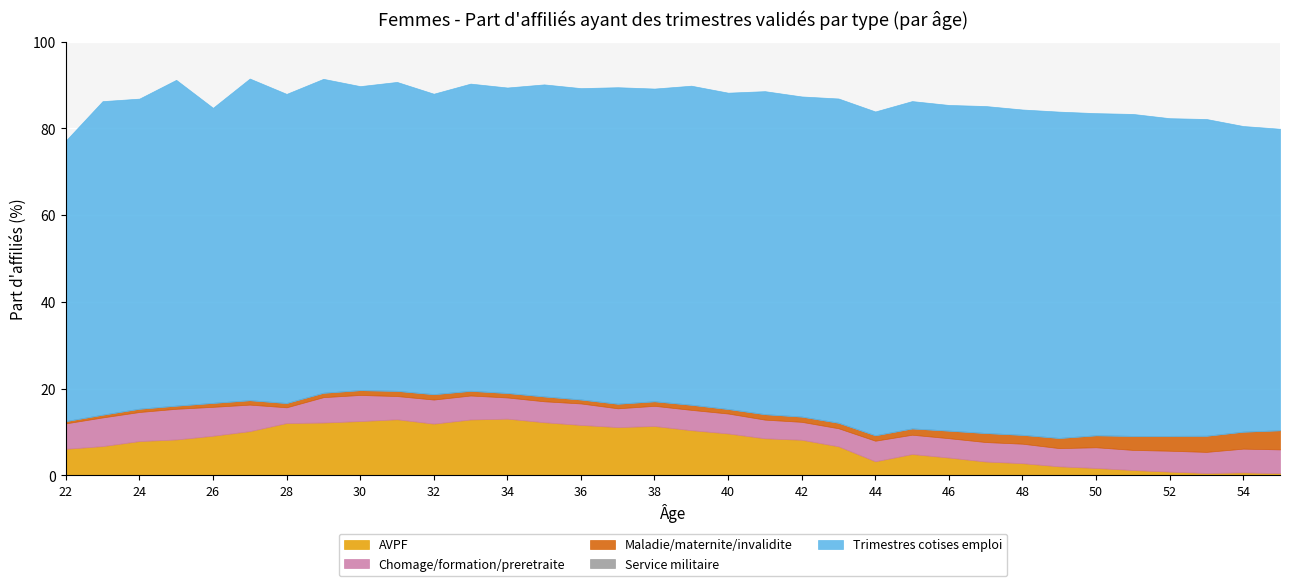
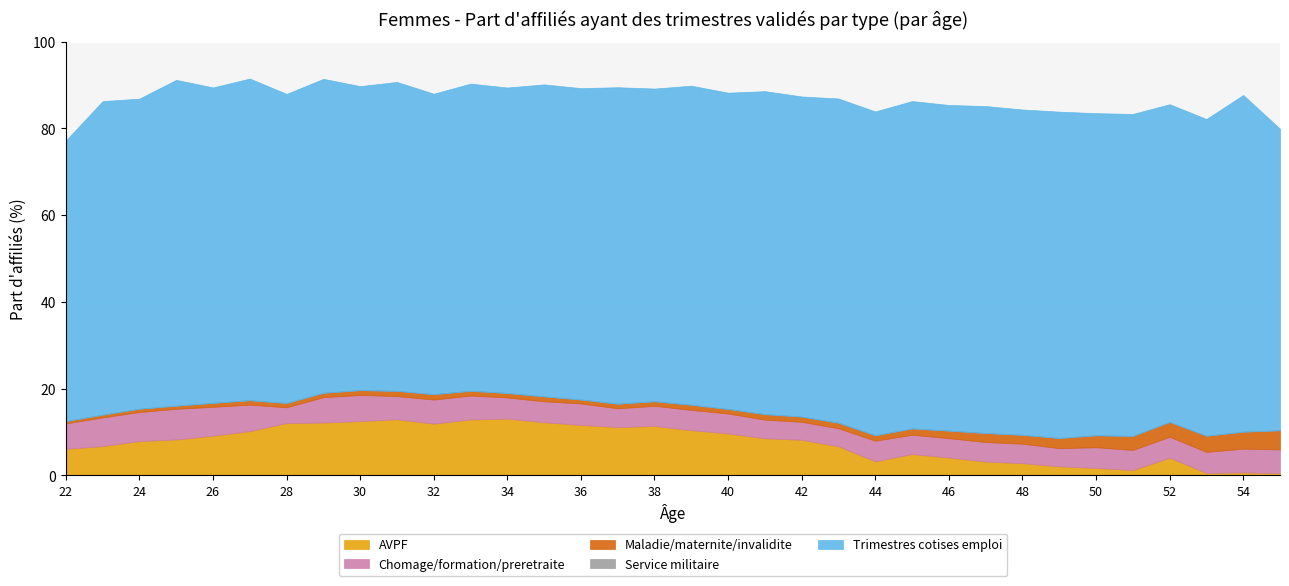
  {
    "AVPF": {
      "22": 6,
      "24": 8,
      "26": 9,
      "28": 12,
      "30": 13,
      "32": 12,
      "34": 13,
      "36": 12,
      "38": 11,
      "40": 10,
      "42": 8,
      "44": 3,
      "46": 4,
      "48": 3,
      "50": 2,
-     "52": 1,
+     "52": 4,
      "54": 1
    },
    "Chomage/formation/preretraite": {
      "24": 7,
      "26": 7,
      "28": 4,
      "30": 6,
      "32": 6,
      "34": 5,
      "36": 5,
      "38": 5,
      "40": 5,
      "42": 4,
      "44": 5,
      "46": 4,
      "48": 4,
      "50": 5,
      "52": 5,
      "54": 5
    },
    "Trimestres cotises emploi": {
      "22": 65,
      "24": 71,
-     "26": 68,
+     "26": 73,
      "28": 71,
      "30": 70,
      "32": 69,
      "34": 70,
      "36": 72,
      "38": 72,
      "40": 73,
      "42": 74,
      "44": 75,
      "46": 75,
      "48": 75,
      "50": 74,
      "52": 73,
-     "54": 70
+     "54": 78
    }
  }
